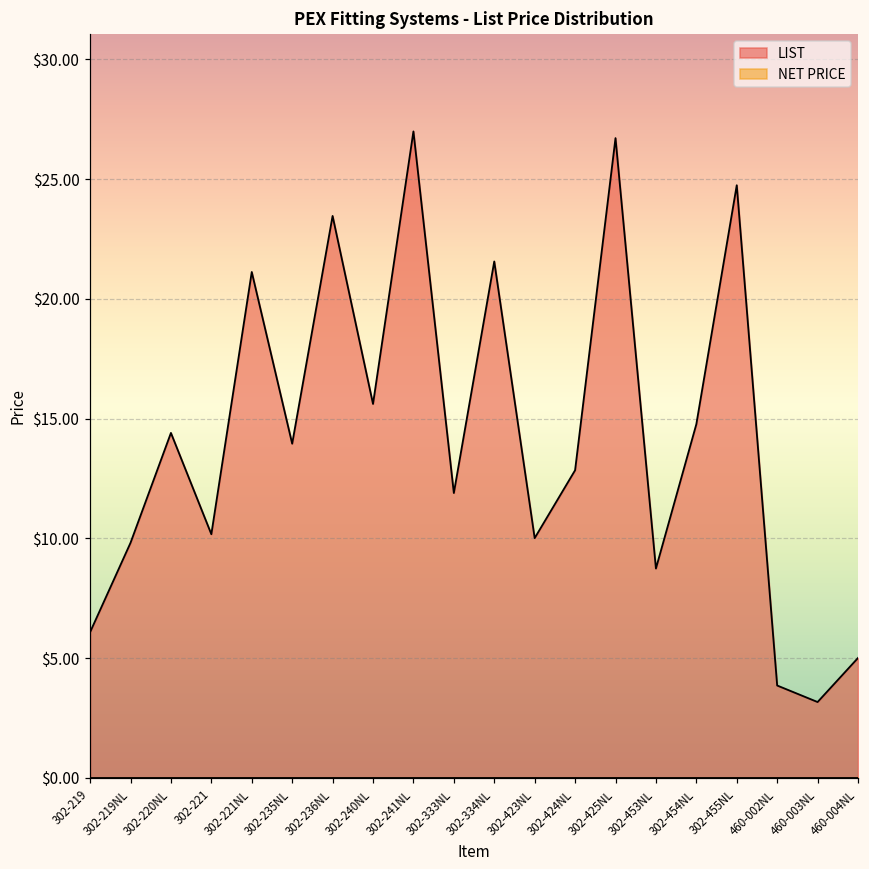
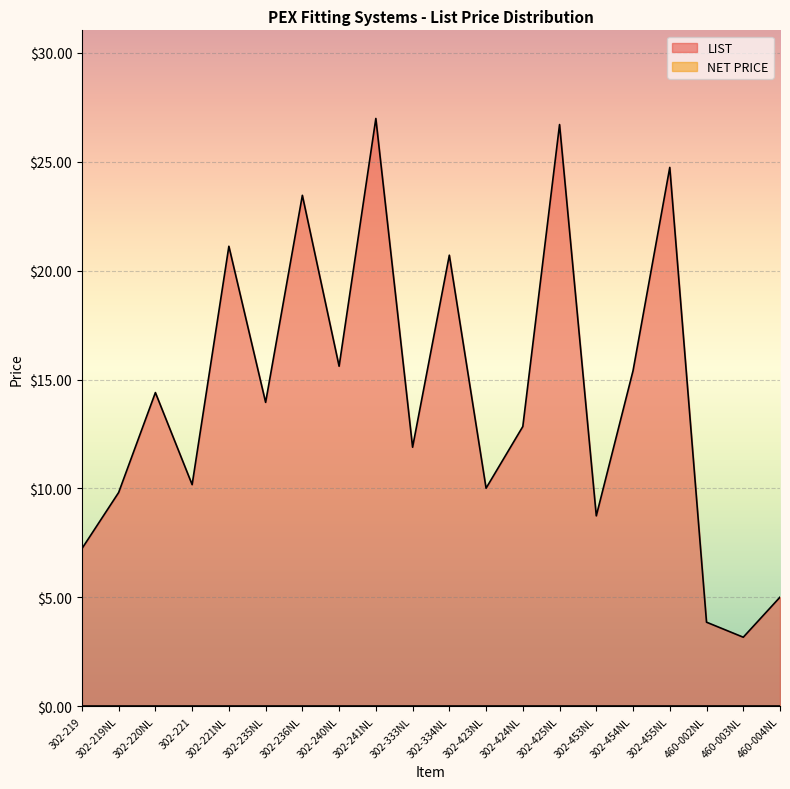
  {
    "LIST": {
-     "302-219": "$6.1",
+     "302-219": "$7.2",
      "302-219NL": "$9.8",
      "302-220NL": "$14.4",
      "302-221": "$10.2",
      "302-221NL": "$21.1",
      "302-235NL": "$14.0",
      "302-236NL": "$23.5",
      "302-240NL": "$15.6",
      "302-241NL": "$27.0",
      "302-333NL": "$11.9",
-     "302-334NL": "$21.6",
+     "302-334NL": "$20.7",
      "302-423NL": "$10.0",
      "302-424NL": "$12.8",
      "302-425NL": "$26.7",
      "302-453NL": "$8.7",
-     "302-454NL": "$14.8",
+     "302-454NL": "$15.4",
      "302-455NL": "$24.7",
      "460-002NL": "$3.9",
      "460-003NL": "$3.2",
      "460-004NL": "$5.0"
    },
    "NET PRICE": {
      "302-219": "$0.0",
      "302-219NL": "$0.0",
      "302-220NL": "$0.0",
      "302-221": "$0.0",
      "302-221NL": "$0.0",
      "302-235NL": "$0.0",
      "302-236NL": "$0.0",
      "302-240NL": "$0.0",
      "302-241NL": "$0.0",
      "302-333NL": "$0.0",
      "302-334NL": "$0.0",
      "302-423NL": "$0.0",
      "302-424NL": "$0.0",
      "302-425NL": "$0.0",
      "302-453NL": "$0.0",
      "302-454NL": "$0.0",
      "302-455NL": "$0.0",
      "460-002NL": "$0.0",
      "460-003NL": "$0.0",
      "460-004NL": "$0.0"
    }
  }
